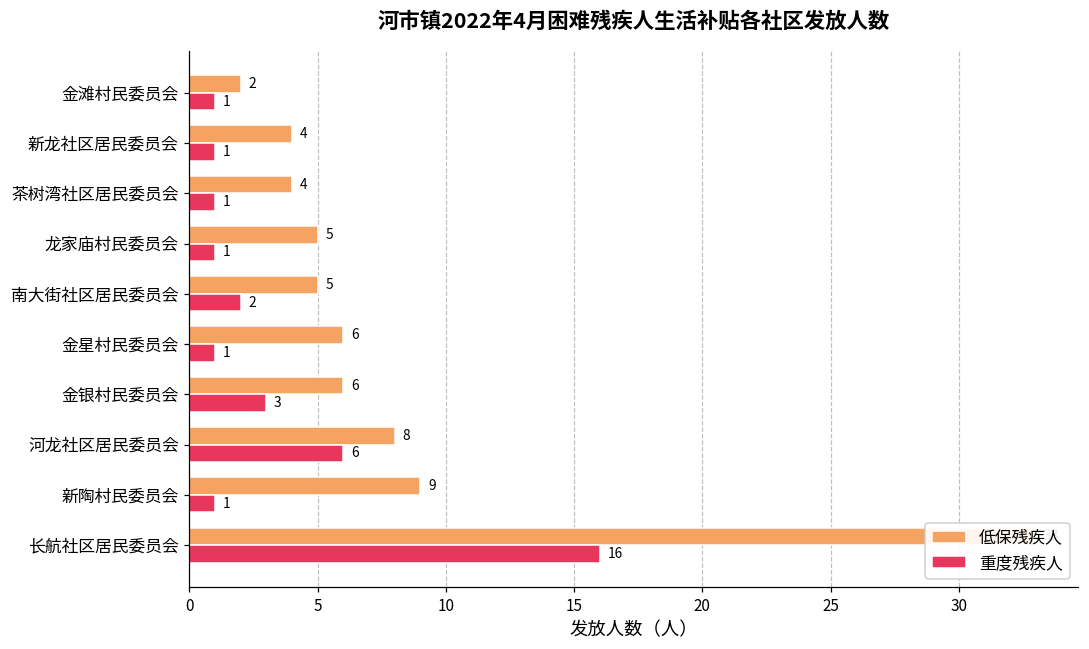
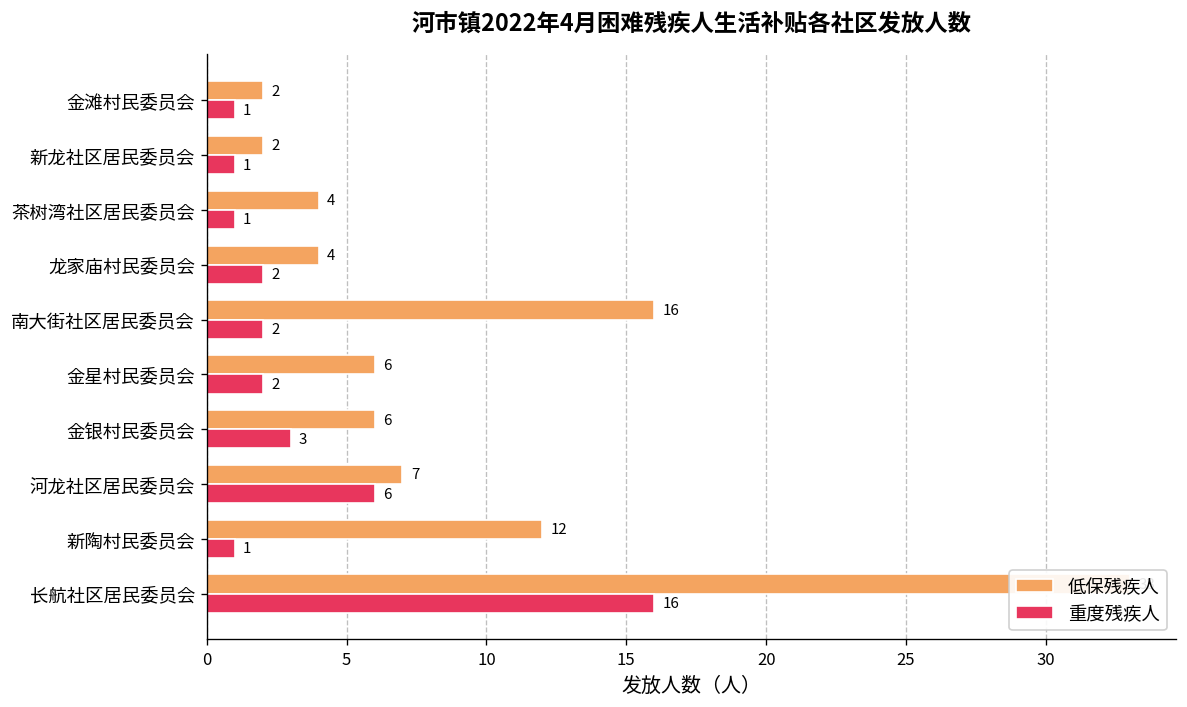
  {
    "低保残疾人": {
      "金滩村民委员会": 2,
-     "新龙社区居民委员会": 4,
+     "新龙社区居民委员会": 2,
      "茶树湾社区居民委员会": 4,
-     "龙家庙村民委员会": 5,
-     "南大街社区居民委员会": 5,
+     "龙家庙村民委员会": 4,
+     "南大街社区居民委员会": 16,
      "金星村民委员会": 6,
      "金银村民委员会": 6,
-     "河龙社区居民委员会": 8,
-     "新陶村民委员会": 9
+     "河龙社区居民委员会": 7,
+     "新陶村民委员会": 12
    },
    "重度残疾人": {
      "金滩村民委员会": 1,
      "新龙社区居民委员会": 1,
      "茶树湾社区居民委员会": 1,
-     "龙家庙村民委员会": 1,
+     "龙家庙村民委员会": 2,
      "南大街社区居民委员会": 2,
-     "金星村民委员会": 1,
+     "金星村民委员会": 2,
      "金银村民委员会": 3,
      "河龙社区居民委员会": 6,
      "新陶村民委员会": 1,
      "长航社区居民委员会": 16
    }
  }
